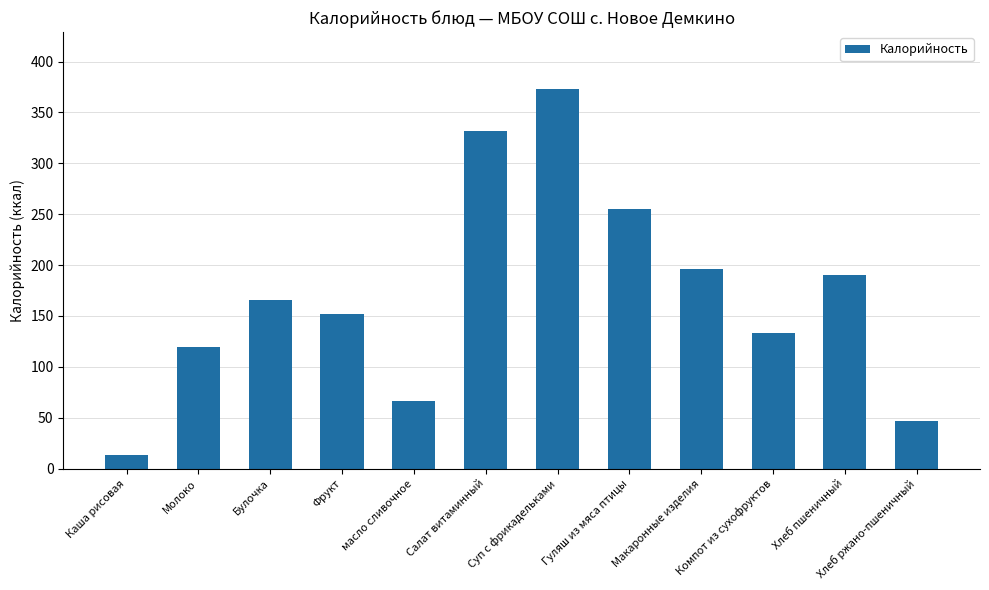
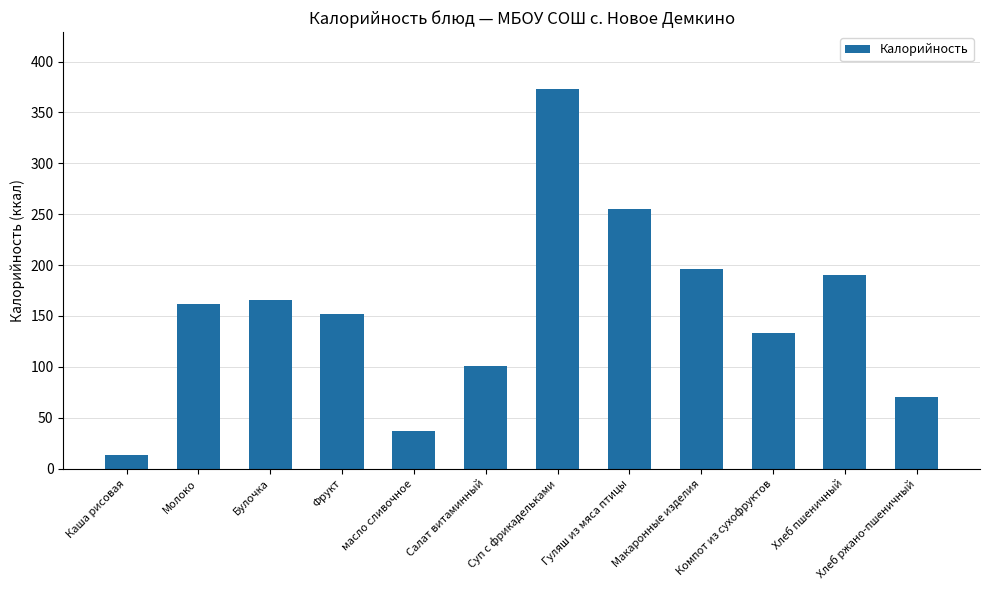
  {
    "Каша рисовая": 13,
-   "Молоко": 119,
+   "Молоко": 162,
    "Булочка": 166,
    "Фрукт": 152,
-   "масло сливочное": 66,
-   "Салат витаминный": 332,
+   "масло сливочное": 37,
+   "Салат витаминный": 101,
    "Суп с фрикадельками": 373,
    "Гуляш из мяса птицы": 255,
    "Макаронные изделия": 196,
    "Компот из сухофруктов": 133,
    "Хлеб пшеничный": 190,
-   "Хлеб ржано-пшеничный": 47
+   "Хлеб ржано-пшеничный": 70
  }
